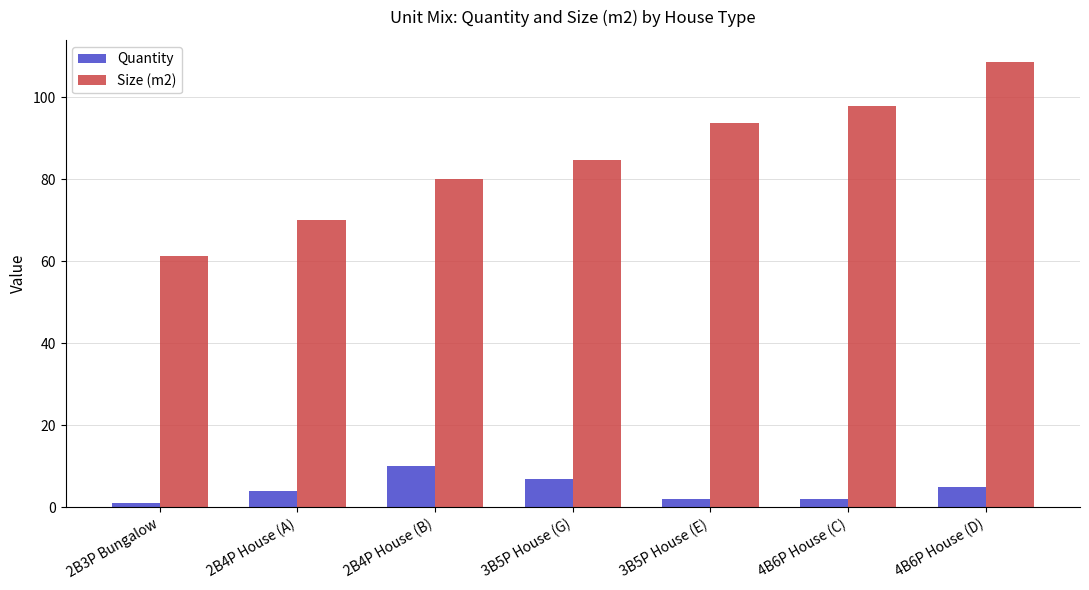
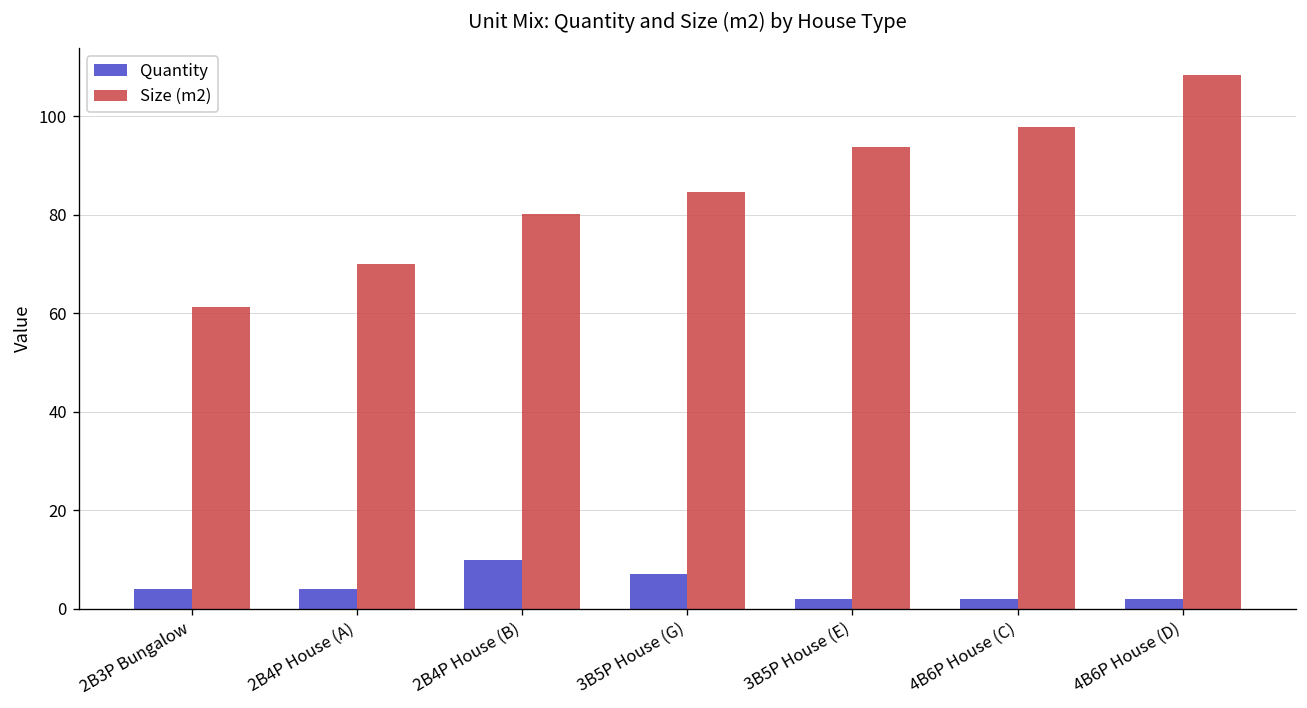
  {
    "Quantity": {
-     "2B3P Bungalow": 1,
+     "2B3P Bungalow": 4,
      "2B4P House (A)": 4,
      "2B4P House (B)": 10,
      "3B5P House (G)": 7,
      "3B5P House (E)": 2,
      "4B6P House (C)": 2,
-     "4B6P House (D)": 5
+     "4B6P House (D)": 2
    },
    "Size (m2)": {
      "2B3P Bungalow": 61,
      "2B4P House (A)": 70,
      "2B4P House (B)": 80,
      "3B5P House (G)": 85,
      "3B5P House (E)": 94,
      "4B6P House (C)": 98,
      "4B6P House (D)": 109
    }
  }
